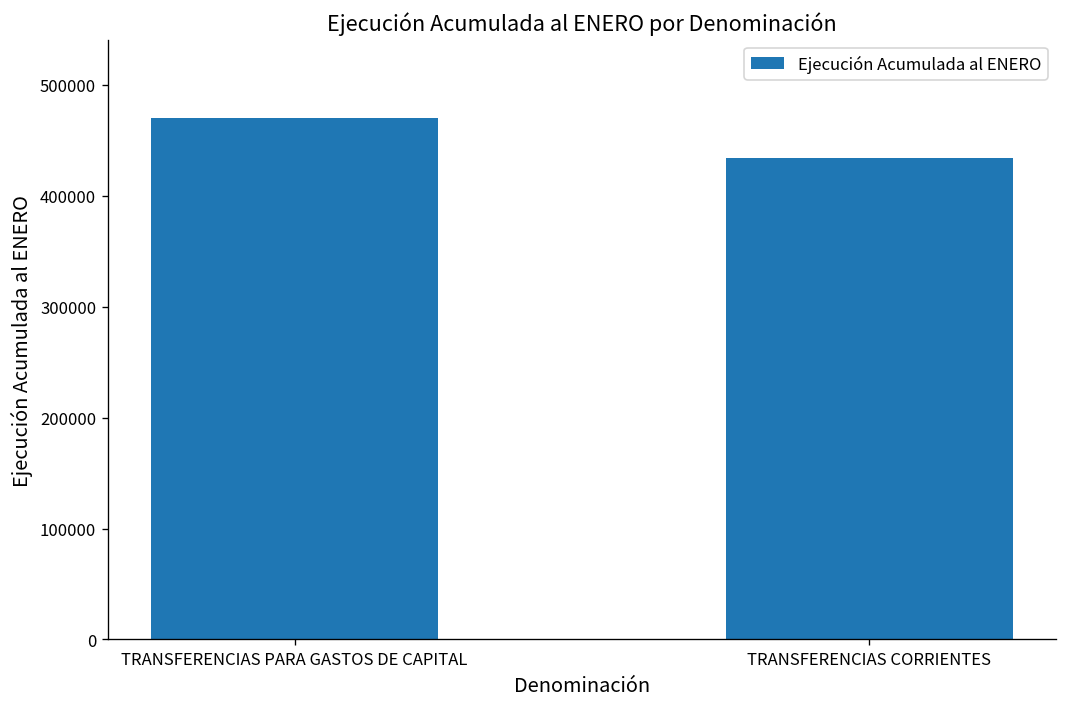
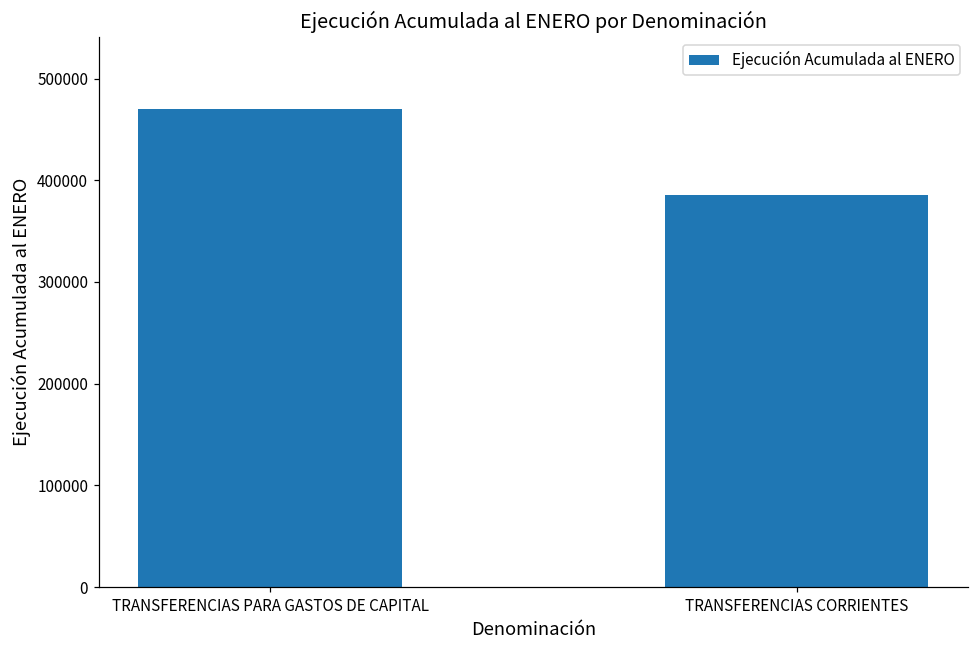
  {
    "TRANSFERENCIAS PARA GASTOS DE CAPITAL": 470000,
-   "TRANSFERENCIAS CORRIENTES": 430000
+   "TRANSFERENCIAS CORRIENTES": 390000
  }
